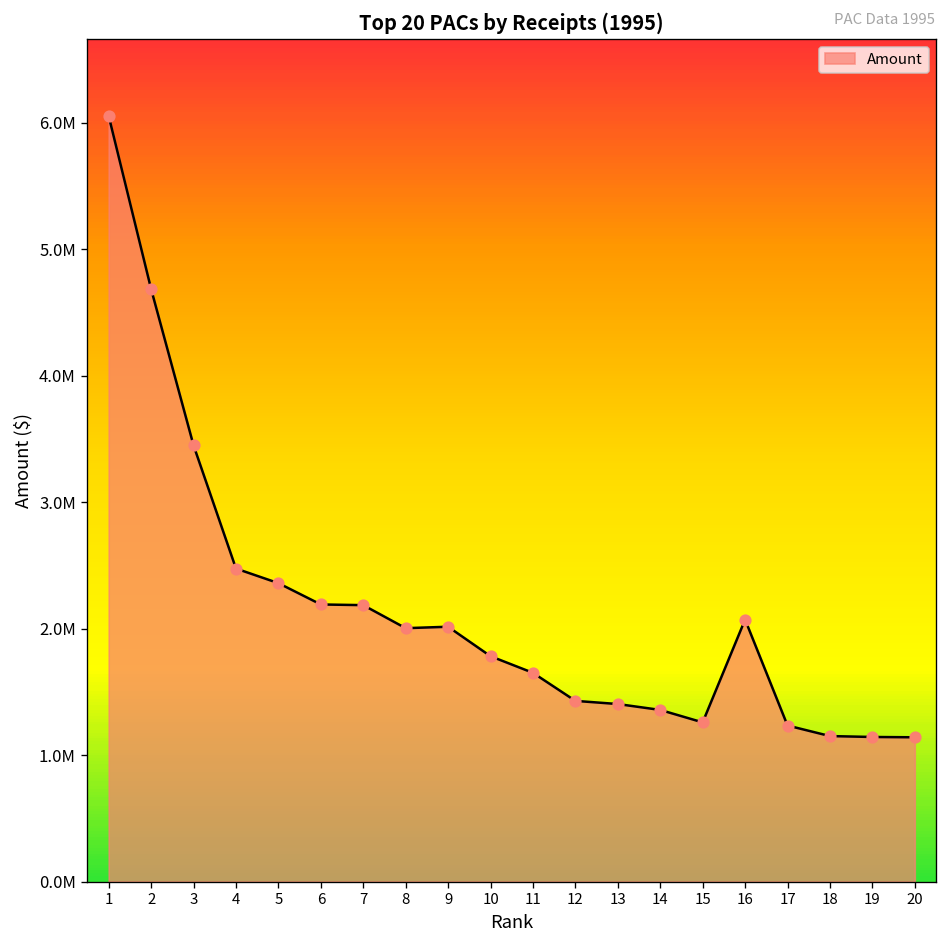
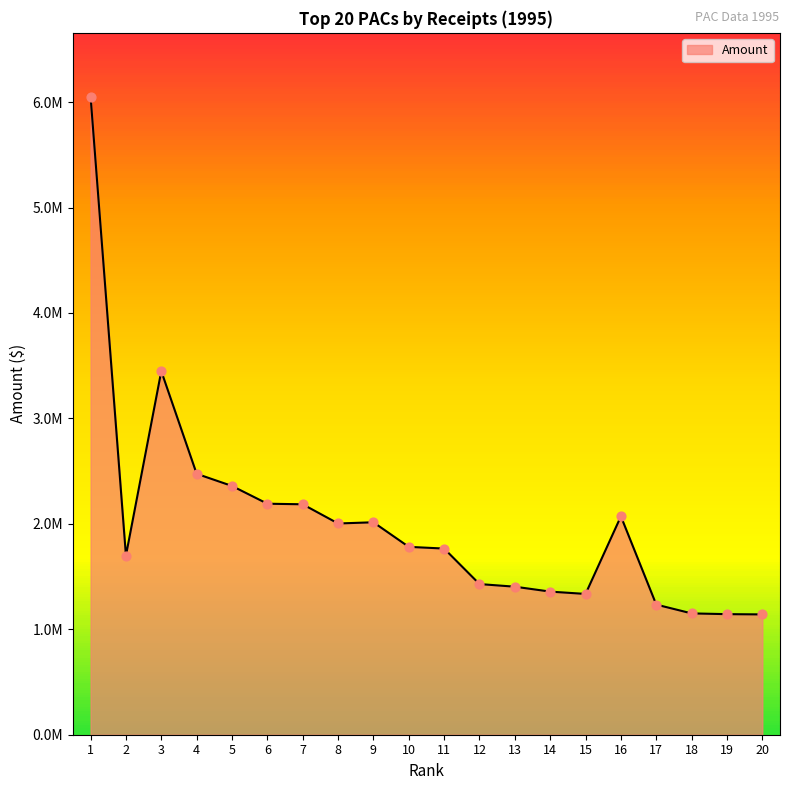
  {
    "1": 6050000,
-   "2": 4680000,
+   "2": 1700000,
    "3": 3450000,
    "4": 2470000,
    "5": 2360000,
    "6": 2190000,
    "7": 2190000,
    "8": 2000000,
    "9": 2010000,
    "10": 1780000,
-   "11": 1650000,
+   "11": 1770000,
    "12": 1430000,
    "13": 1400000,
    "14": 1360000,
-   "15": 1260000,
+   "15": 1340000,
    "16": 2070000,
    "17": 1230000,
    "18": 1150000,
    "19": 1140000,
    "20": 1140000
  }
